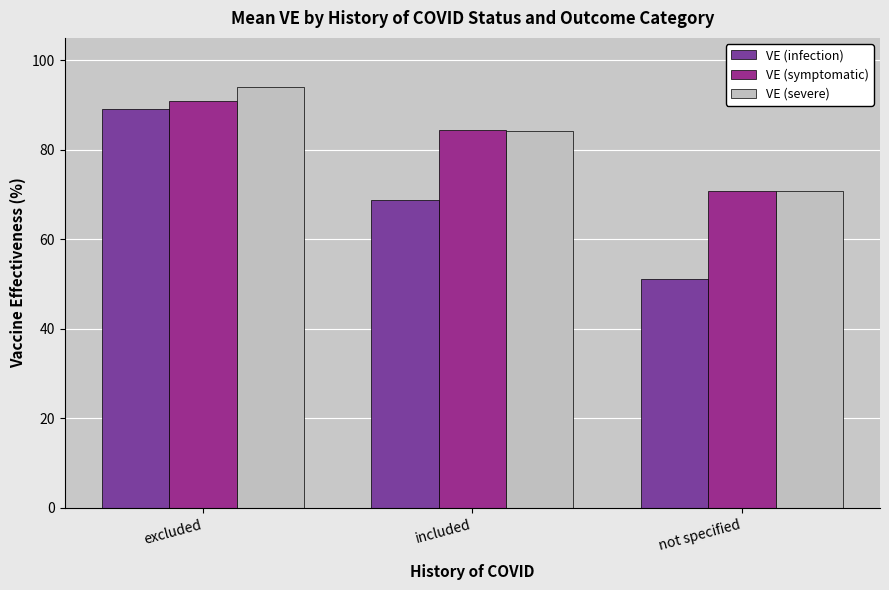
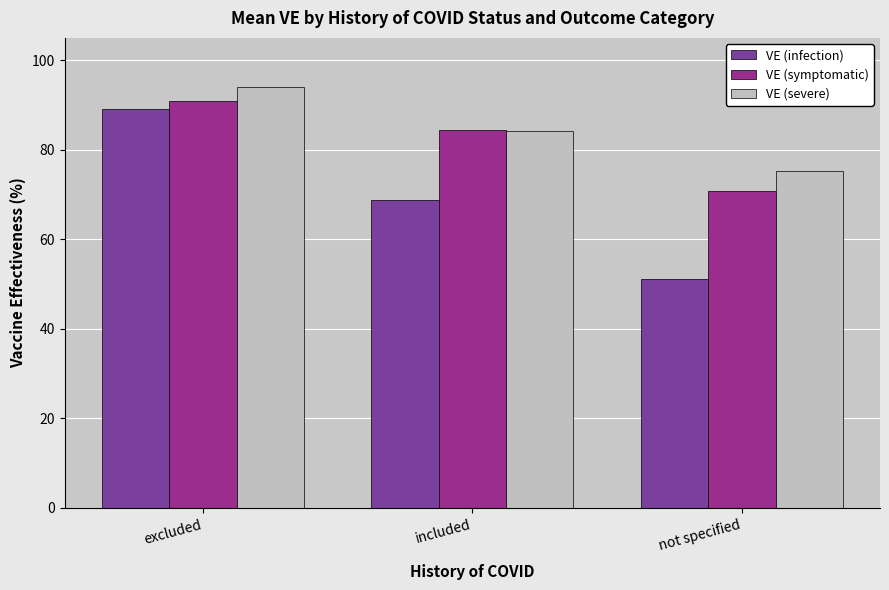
  {
    "VE (severe)": {
      "excluded": 94,
      "included": 84,
-     "not specified": 71
+     "not specified": 75
    }
  }
